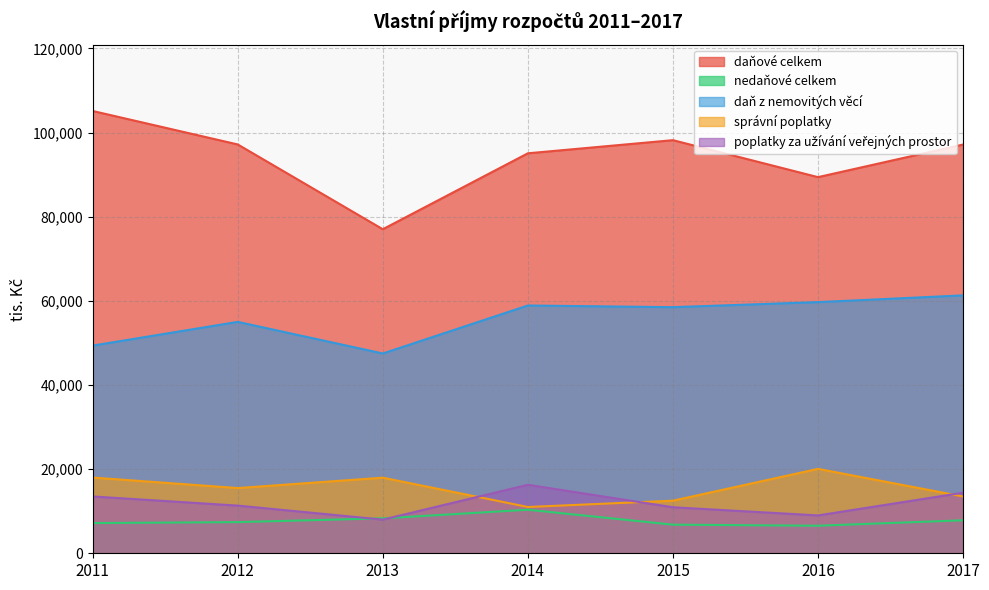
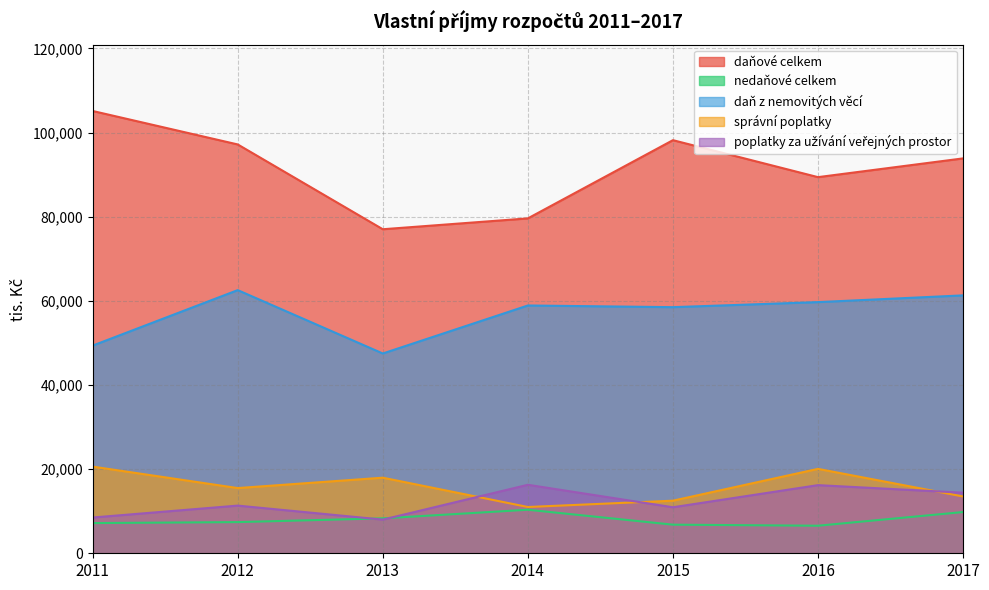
  {
    "daňové celkem": {
      "2011": "105,000",
      "2012": "97,000",
      "2013": "77,000",
-     "2014": "95,000",
+     "2014": "80,000",
      "2015": "98,000",
      "2016": "89,000",
-     "2017": "97,000"
+     "2017": "94,000"
    },
    "nedaňové celkem": {
      "2011": "7,000",
      "2012": "7,000",
      "2014": "10,000",
      "2015": "7,000",
      "2016": "7,000",
-     "2017": "8,000"
+     "2017": "10,000"
    },
    "daň z nemovitých věcí": {
      "2011": "49,000",
-     "2012": "55,000",
+     "2012": "63,000",
      "2013": "47,000",
      "2014": "59,000",
      "2015": "59,000",
      "2016": "60,000",
      "2017": "61,000"
    },
    "správní poplatky": {
-     "2011": "18,000",
+     "2011": "21,000",
      "2012": "16,000",
      "2013": "18,000",
      "2014": "11,000",
      "2015": "13,000",
      "2016": "20,000",
      "2017": "14,000"
    },
    "poplatky za užívání veřejných prostor": {
-     "2011": "14,000",
+     "2011": "9,000",
      "2012": "11,000",
      "2014": "16,000",
      "2015": "11,000",
-     "2016": "9,000",
+     "2016": "16,000",
      "2017": "14,000"
    }
  }
